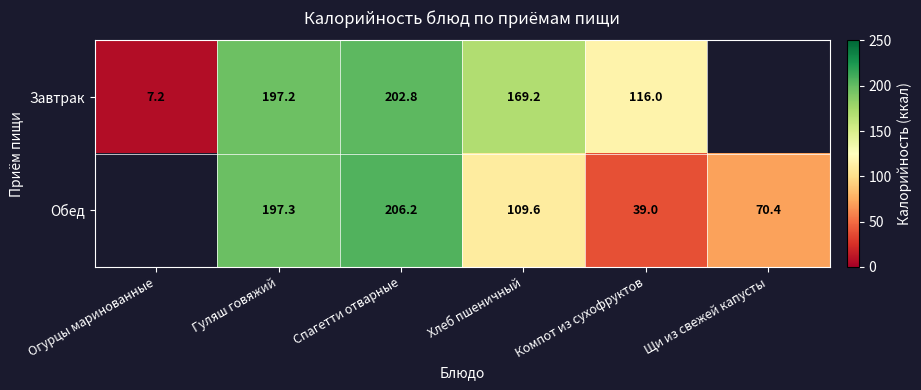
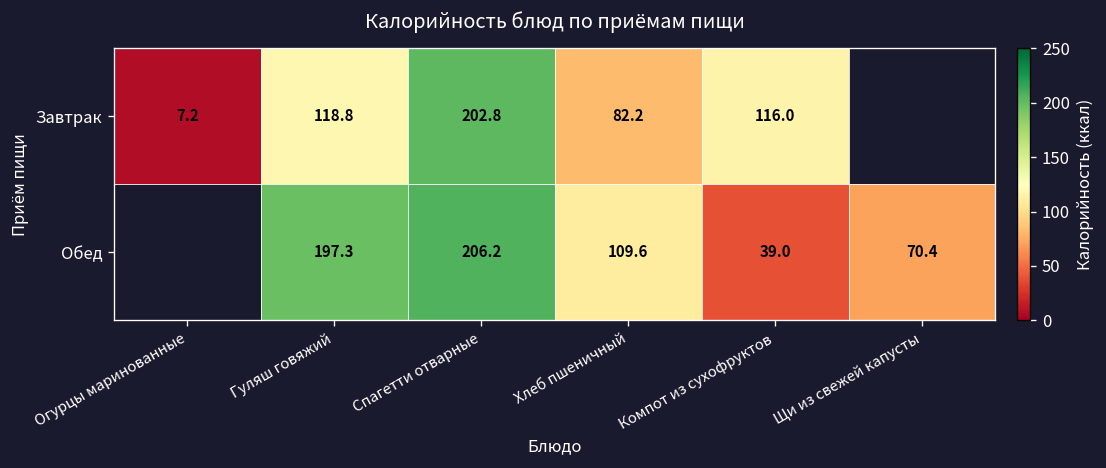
  {
    "Завтрак": {
      "Огурцы маринованные": 7.2,
-     "Гуляш говяжий": 197.2,
+     "Гуляш говяжий": 118.8,
      "Спагетти отварные": 202.8,
-     "Хлеб пшеничный": 169.2,
+     "Хлеб пшеничный": 82.2,
      "Компот из сухофруктов": 116.0
    },
    "Обед": {
      "Гуляш говяжий": 197.3,
      "Спагетти отварные": 206.2,
      "Хлеб пшеничный": 109.6,
      "Компот из сухофруктов": 39.0,
      "Щи из свежей капусты": 70.4
    }
  }
